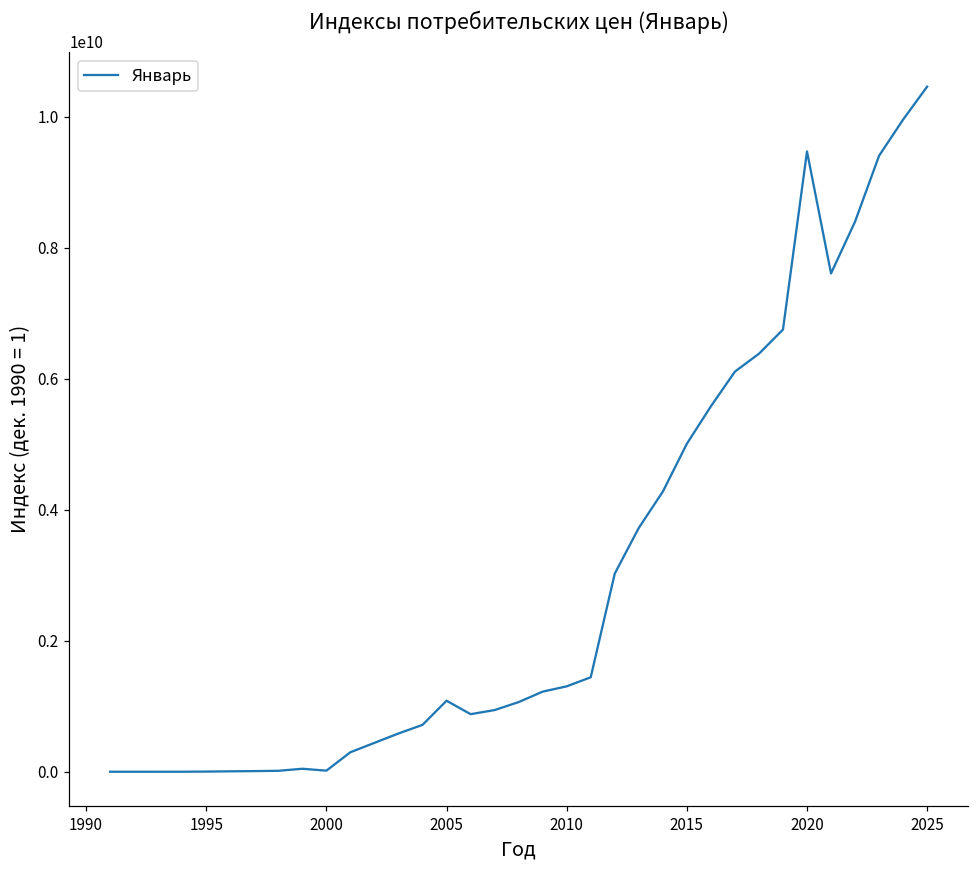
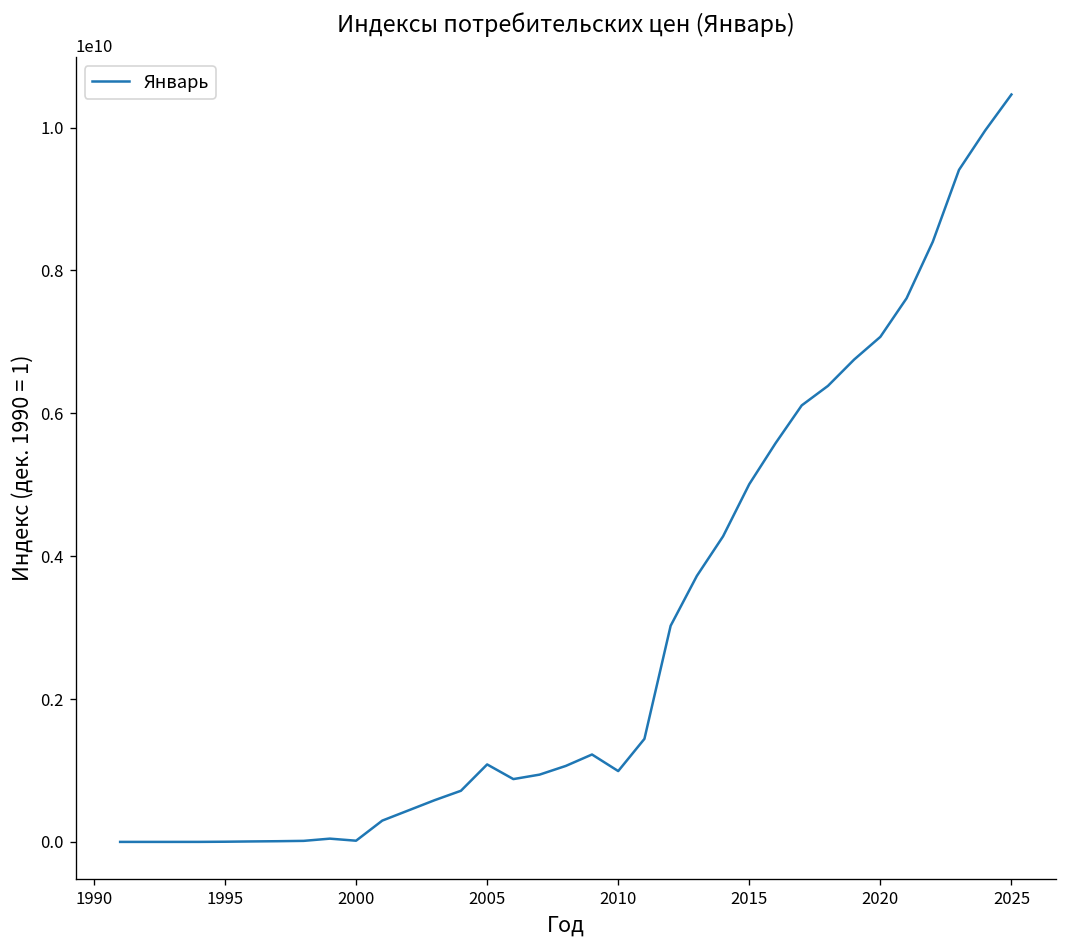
  {
    "1995": 0,
    "2000": 0,
    "2005": 1100000000,
-   "2010": 1300000000,
+   "2010": 1000000000,
    "2015": 5000000000,
-   "2020": 9500000000,
+   "2020": 7100000000,
    "2025": 10500000000
  }
